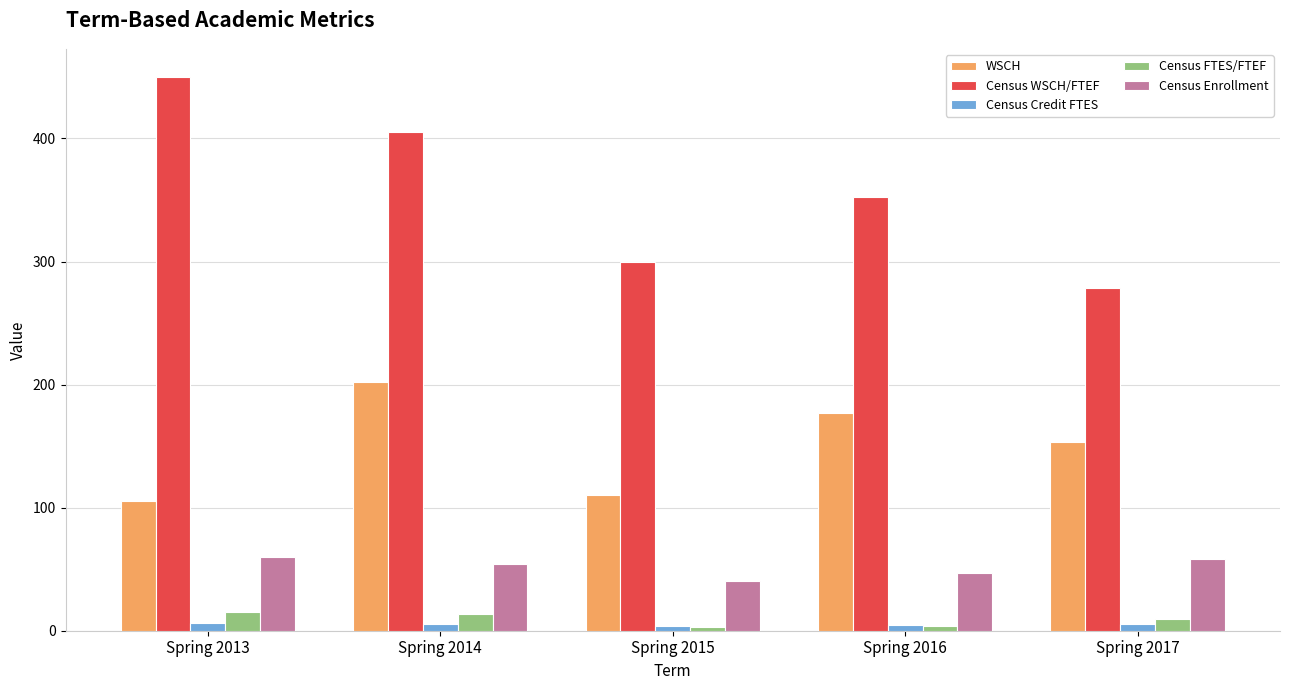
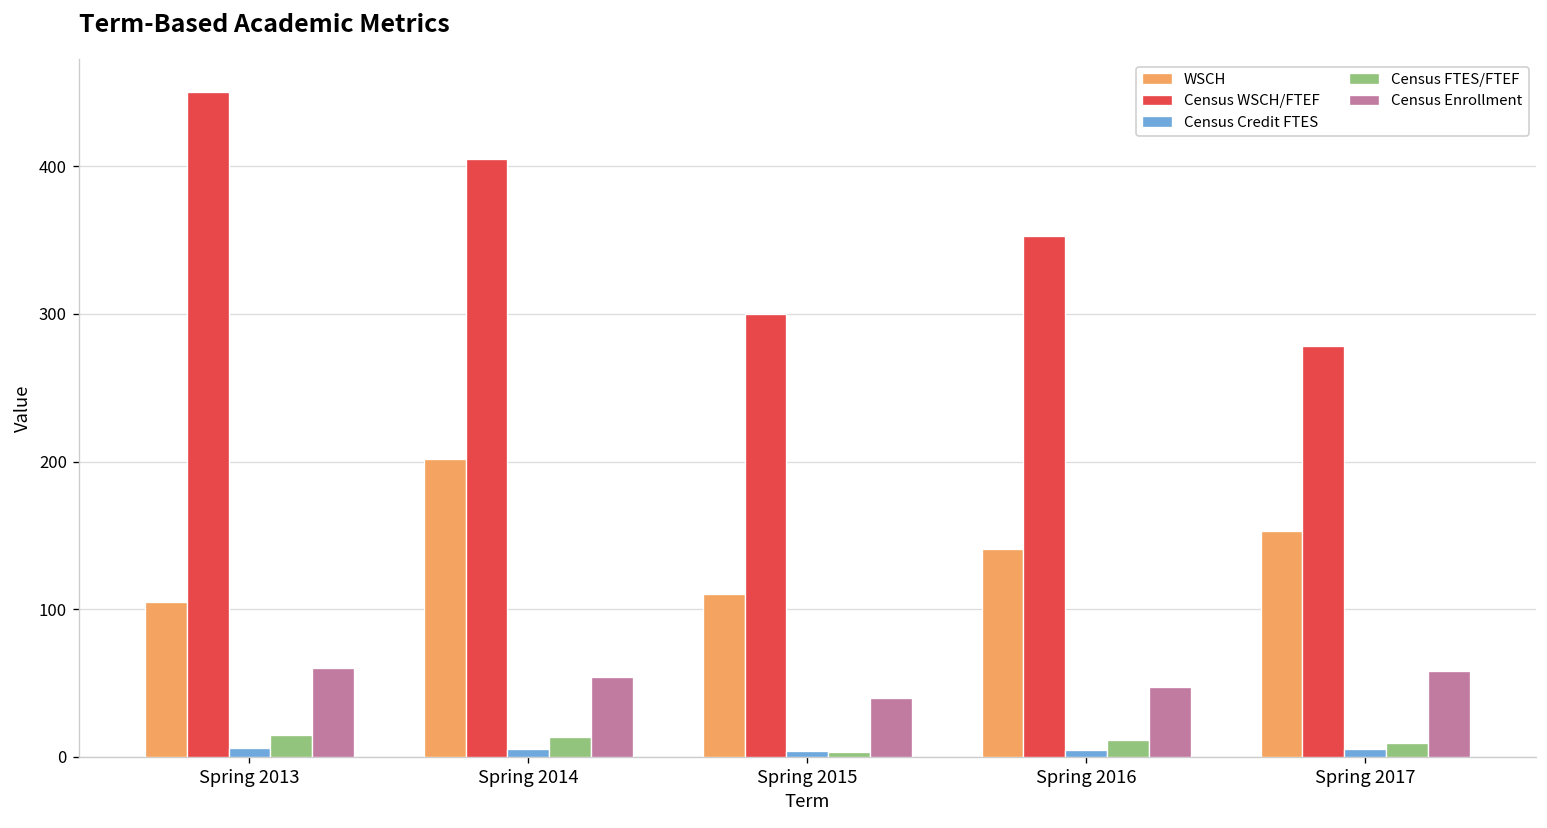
  {
    "WSCH": {
      "Spring 2013": 105,
      "Spring 2014": 202,
      "Spring 2015": 110,
-     "Spring 2016": 177,
+     "Spring 2016": 141,
      "Spring 2017": 153
    },
    "Census WSCH/FTEF": {
      "Spring 2013": 450,
      "Spring 2014": 405,
      "Spring 2015": 300,
      "Spring 2016": 353,
      "Spring 2017": 278
    },
    "Census Credit FTES": {
      "Spring 2013": 6,
      "Spring 2014": 5,
      "Spring 2015": 4,
      "Spring 2016": 4,
      "Spring 2017": 5
    },
    "Census FTES/FTEF": {
      "Spring 2013": 15,
      "Spring 2014": 14,
      "Spring 2015": 3,
-     "Spring 2016": 4,
+     "Spring 2016": 12,
      "Spring 2017": 9
    },
    "Census Enrollment": {
      "Spring 2013": 60,
      "Spring 2014": 54,
      "Spring 2015": 40,
      "Spring 2016": 47,
      "Spring 2017": 58
    }
  }
